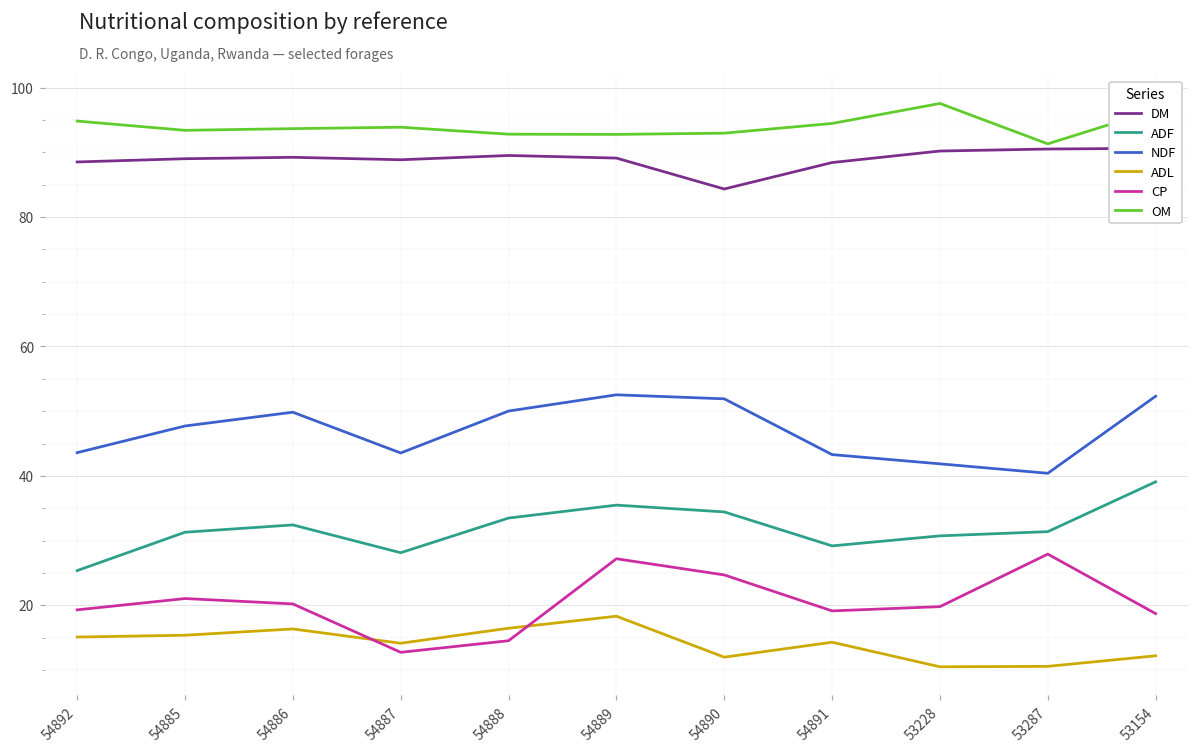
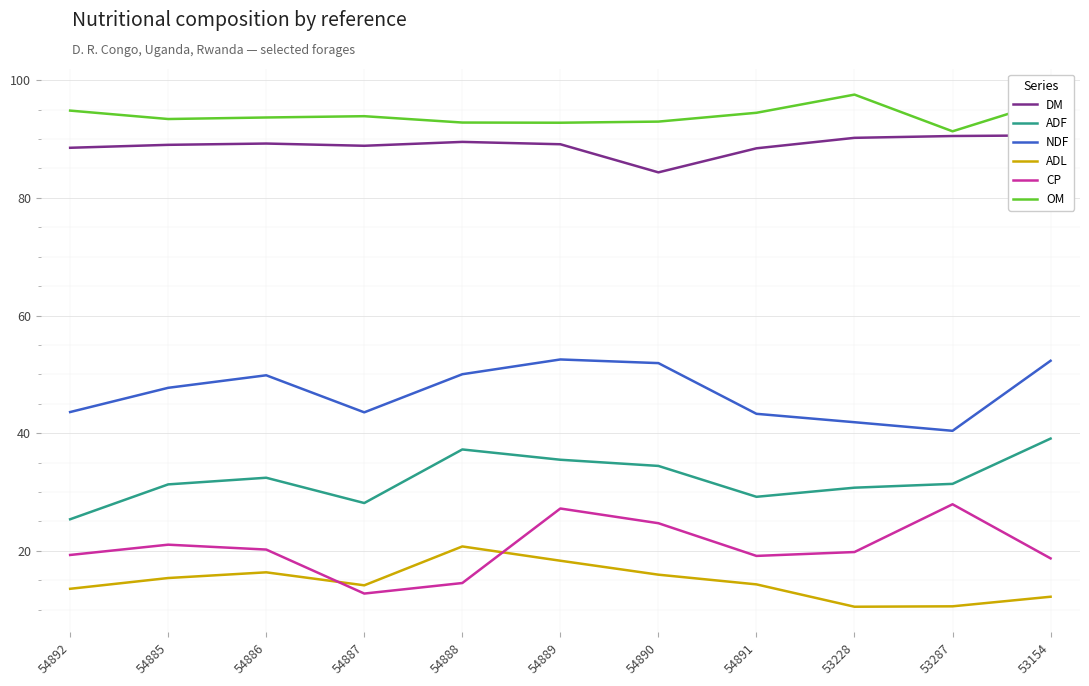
  {
    "DM": {
      "54892": 89,
      "54885": 89,
      "54886": 89,
      "54887": 89,
      "54888": 90,
      "54889": 89,
      "54890": 84,
      "54891": 88,
      "53228": 90,
      "53287": 91
    },
    "ADF": {
      "54892": 25,
      "54885": 31,
      "54886": 32,
      "54887": 28,
-     "54888": 33,
+     "54888": 37,
      "54889": 35,
      "54890": 34,
      "54891": 29,
      "53228": 31,
      "53287": 31,
      "53154": 39
    },
    "NDF": {
      "54892": 44,
      "54885": 48,
      "54886": 50,
      "54887": 44,
      "54888": 50,
      "54889": 53,
      "54890": 52,
      "54891": 43,
      "53228": 42,
      "53287": 40,
      "53154": 52
    },
    "ADL": {
-     "54892": 15,
+     "54892": 14,
      "54885": 15,
      "54886": 16,
      "54887": 14,
-     "54888": 16,
+     "54888": 21,
      "54889": 18,
-     "54890": 12,
+     "54890": 16,
      "54891": 14,
      "53228": 10,
      "53287": 11,
      "53154": 12
    },
    "CP": {
      "54892": 19,
      "54885": 21,
      "54886": 20,
      "54887": 13,
      "54888": 15,
      "54889": 27,
      "54890": 25,
      "54891": 19,
      "53228": 20,
      "53287": 28,
      "53154": 19
    },
    "OM": {
      "54892": 95,
      "54885": 93,
      "54886": 94,
      "54887": 94,
      "54888": 93,
      "54889": 93,
      "54890": 93,
      "54891": 94,
      "53228": 98,
      "53287": 91
    }
  }
